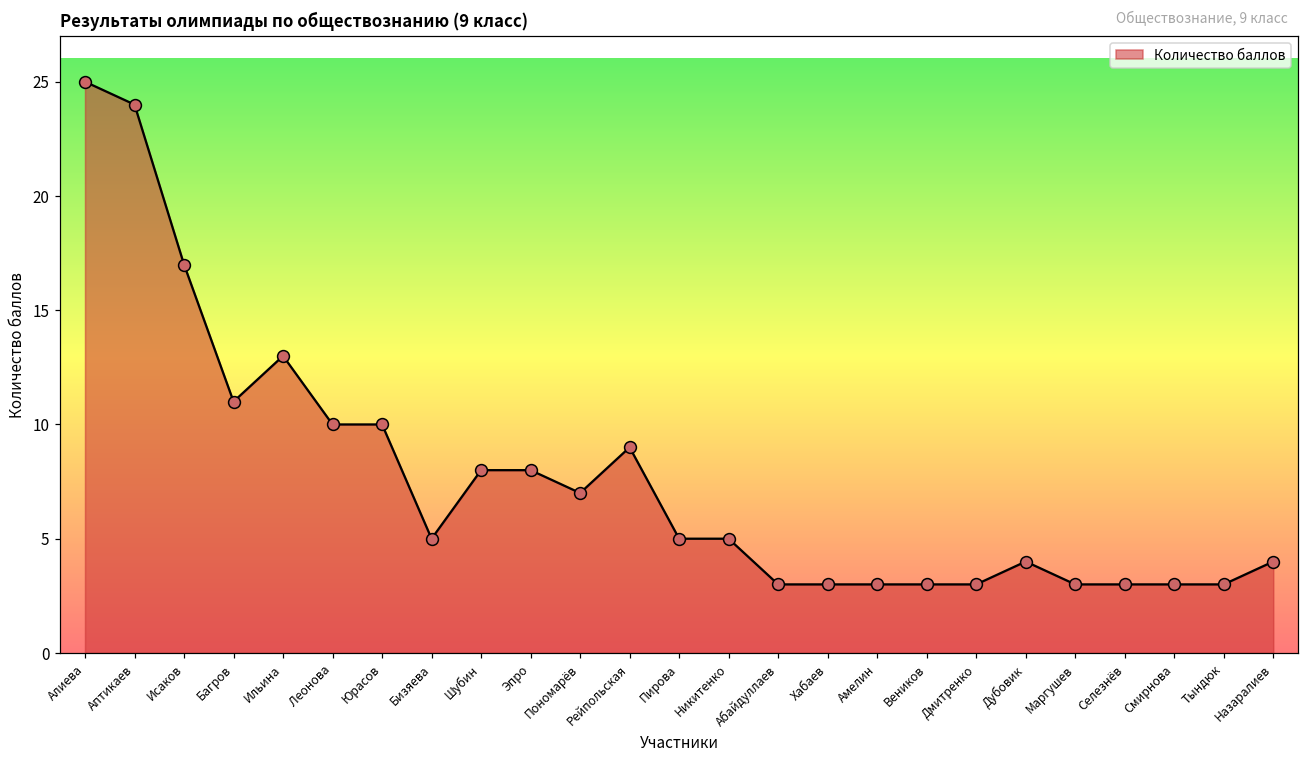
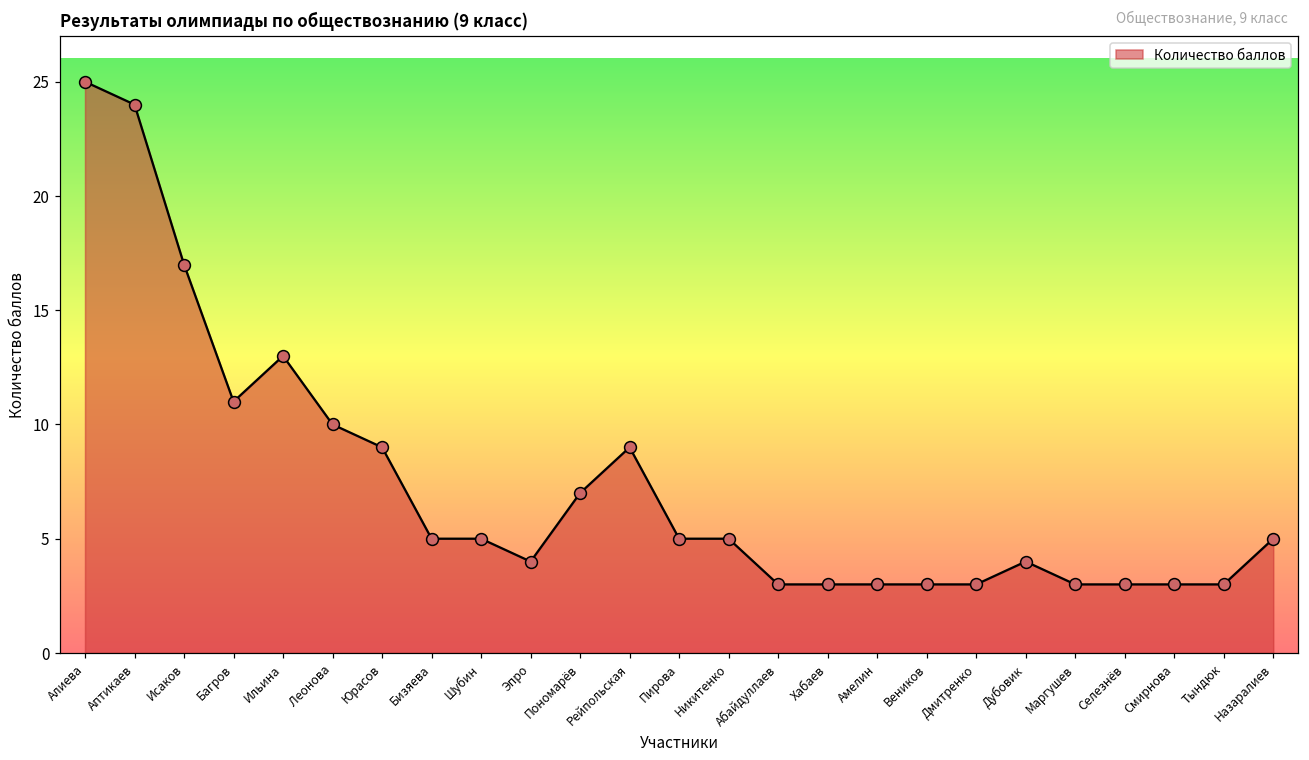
  {
    "Алиева": 25,
    "Аптикаев": 24,
    "Исаков": 17,
    "Багров": 11,
    "Ильина": 13,
    "Леонова": 10,
-   "Юрасов": 10,
+   "Юрасов": 9,
    "Бизяева": 5,
-   "Шубин": 8,
-   "Эпро": 8,
+   "Шубин": 5,
+   "Эпро": 4,
    "Пономарёв": 7,
    "Рейпольская": 9,
    "Пирова": 5,
    "Никитенко": 5,
    "Абайдуллаев": 3,
    "Хабаев": 3,
    "Амелин": 3,
    "Веников": 3,
    "Дмитренко": 3,
    "Дубовик": 4,
    "Маргушев": 3,
    "Селезнёв": 3,
    "Смирнова": 3,
    "Тындюк": 3,
-   "Назаралиев": 4
+   "Назаралиев": 5
  }
